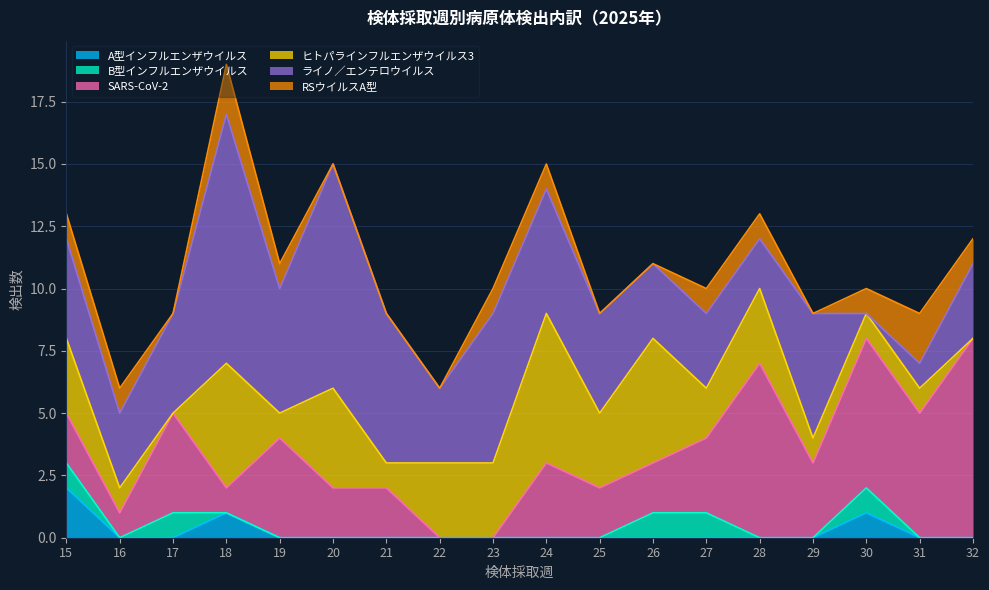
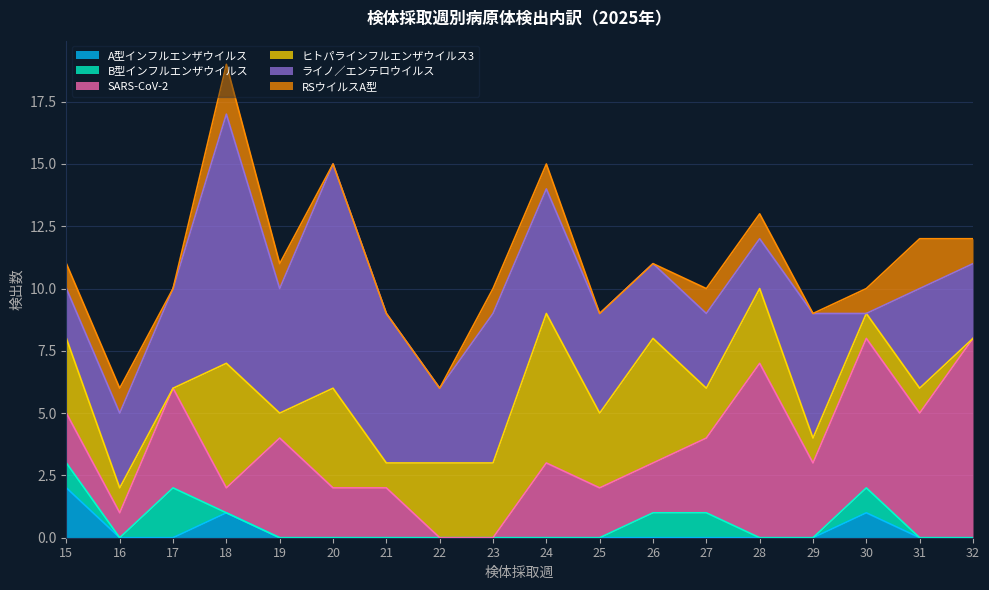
  {
    "A型インフルエンザウイルス": {
      "15": 2,
      "17": 0,
      "26": 0,
      "27": 0,
      "30": 1
    },
    "B型インフルエンザウイルス": {
      "15": 3,
-     "17": 1,
+     "17": 2,
      "26": 1,
      "27": 1,
      "30": 2
    },
    "SARS-CoV-2": {
      "15": 5,
      "16": 1,
      "18": 2,
      "19": 4,
      "20": 2,
      "21": 2,
      "24": 3,
      "25": 2,
      "26": 3,
      "27": 4,
      "28": 7,
      "29": 3,
      "30": 8,
      "31": 5
    },
    "ヒトパラインフルエンザウイルス3": {
      "15": 8,
      "16": 2,
      "18": 7,
      "19": 5,
      "20": 6,
      "21": 3,
      "22": 3,
      "23": 3,
      "24": 9,
      "25": 5,
      "26": 8,
      "27": 6,
      "28": 10,
      "29": 4,
      "31": 6
    },
    "ライノ／エンテロウイルス": {
-     "15": 4,
+     "15": 2,
      "16": 3,
      "18": 10,
      "19": 5,
      "23": 6,
      "24": 5,
      "27": 3,
      "28": 2,
-     "31": 1,
+     "31": 4,
      "32": 3
    },
    "RSウイルスA型": {
      "15": 1,
      "16": 1,
      "19": 1,
      "23": 1,
      "24": 1,
      "27": 1,
      "28": 1,
      "30": 1,
      "31": 2,
      "32": 1
    }
  }
